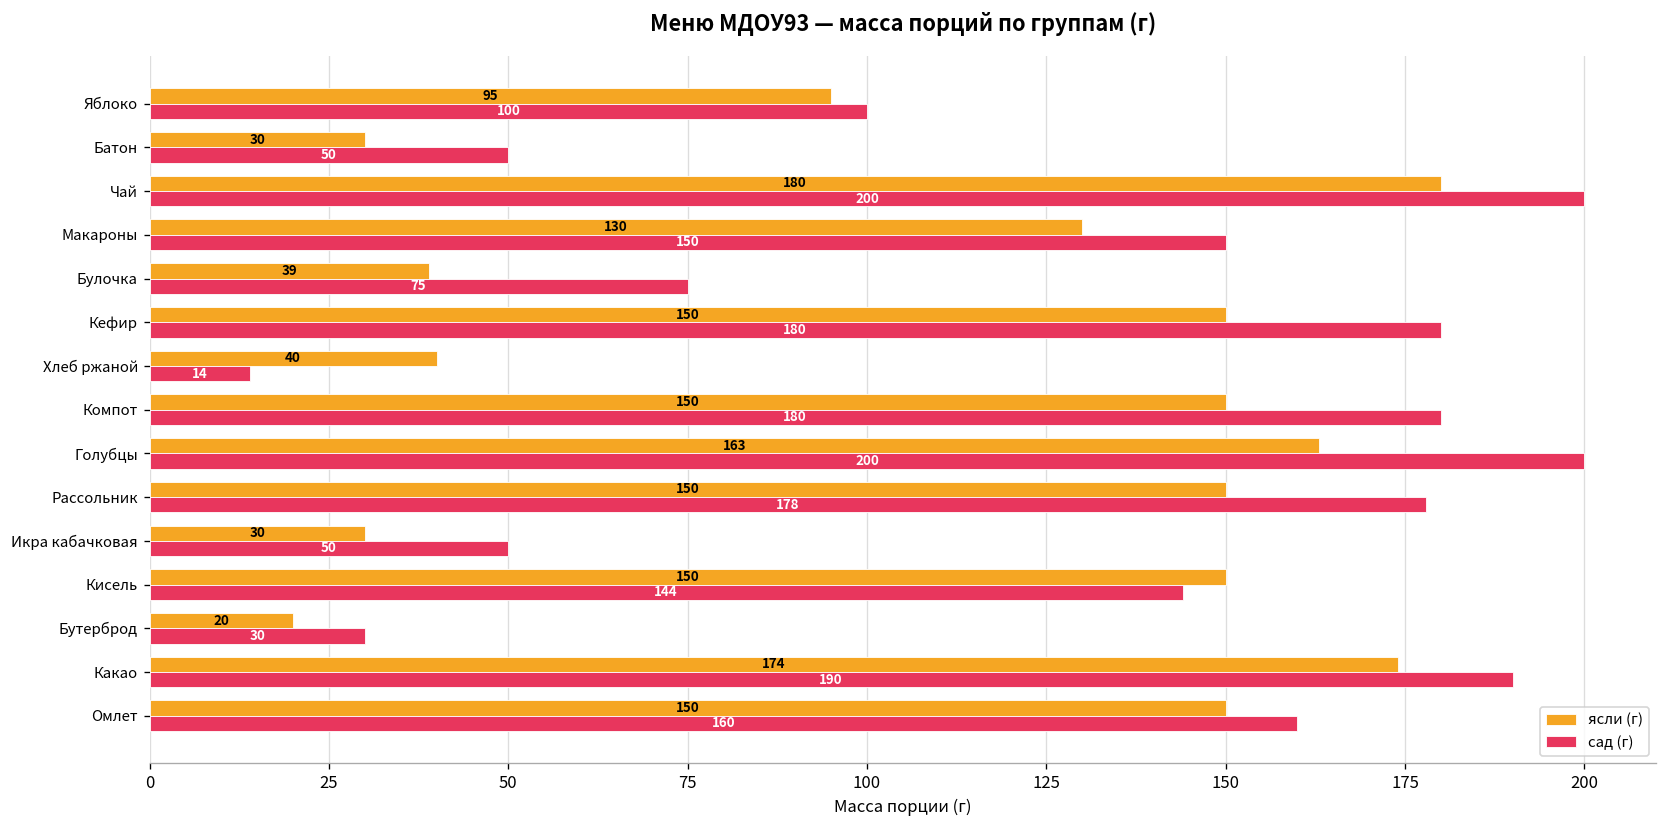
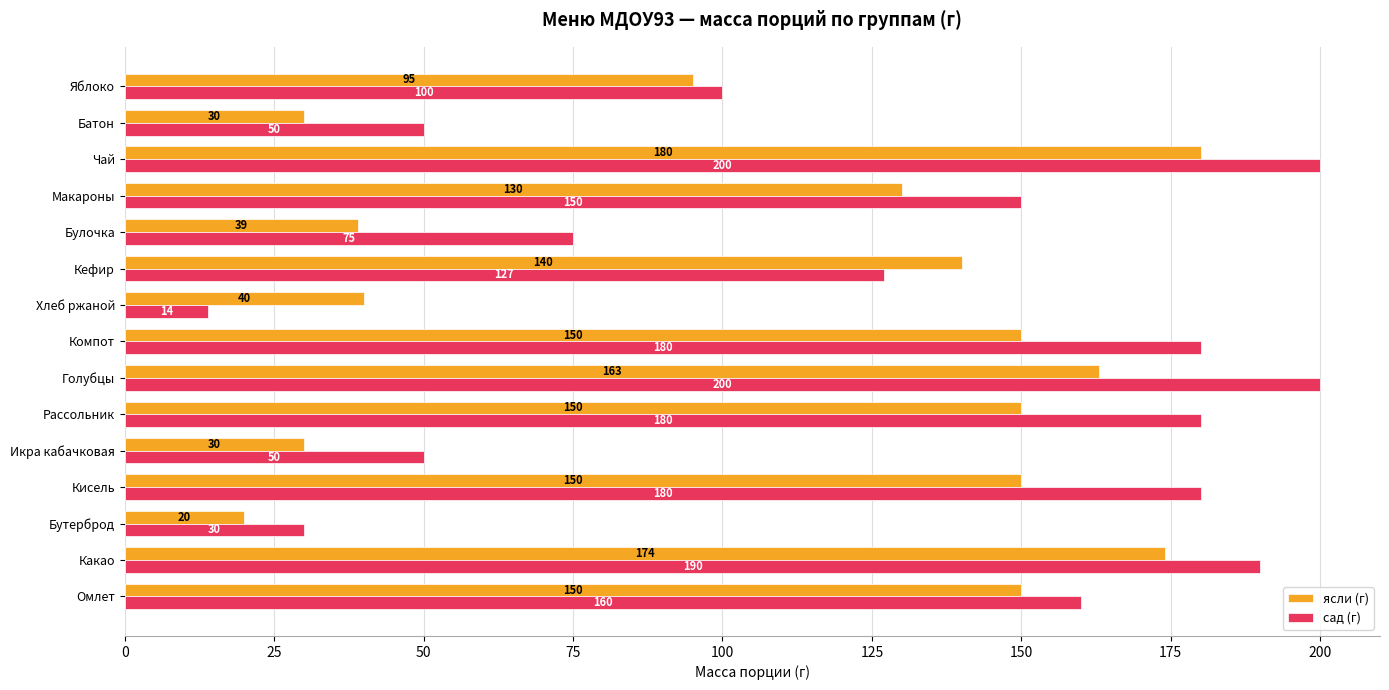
  {
    "ясли (г)": {
      "Яблоко": 95,
      "Батон": 30,
      "Чай": 180,
      "Макароны": 130,
      "Булочка": 39,
-     "Кефир": 150,
+     "Кефир": 140,
      "Хлеб ржаной": 40,
      "Компот": 150,
      "Голубцы": 163,
      "Рассольник": 150,
      "Икра кабачковая": 30,
      "Кисель": 150,
      "Бутерброд": 20,
      "Какао": 174,
      "Омлет": 150
    },
    "сад (г)": {
      "Яблоко": 100,
      "Батон": 50,
      "Чай": 200,
      "Макароны": 150,
      "Булочка": 75,
-     "Кефир": 180,
+     "Кефир": 127,
      "Хлеб ржаной": 14,
      "Компот": 180,
      "Голубцы": 200,
-     "Рассольник": 178,
+     "Рассольник": 180,
      "Икра кабачковая": 50,
-     "Кисель": 144,
+     "Кисель": 180,
      "Бутерброд": 30,
      "Какао": 190,
      "Омлет": 160
    }
  }
